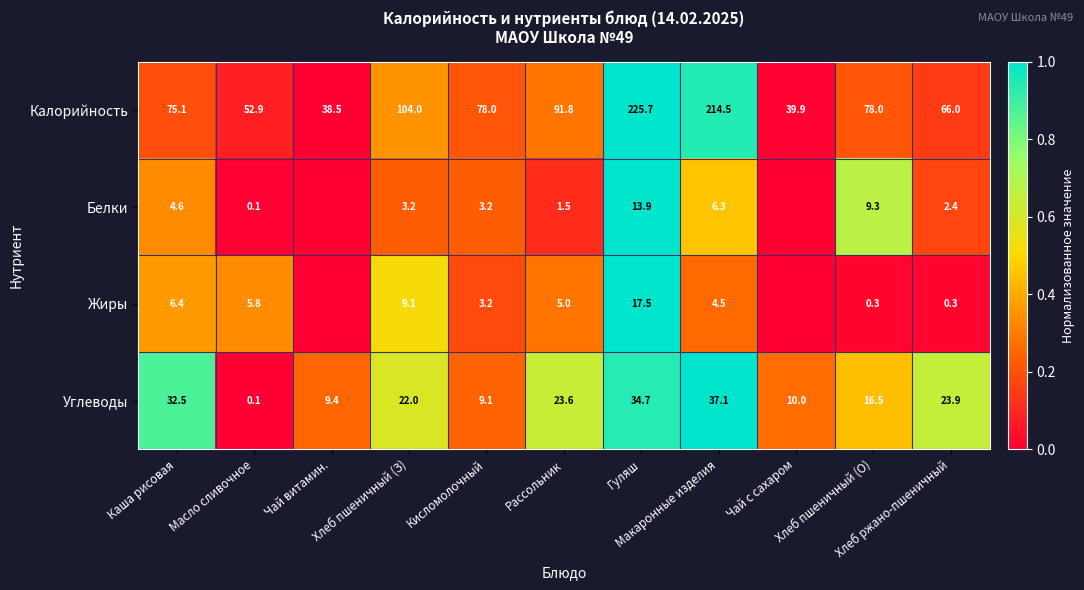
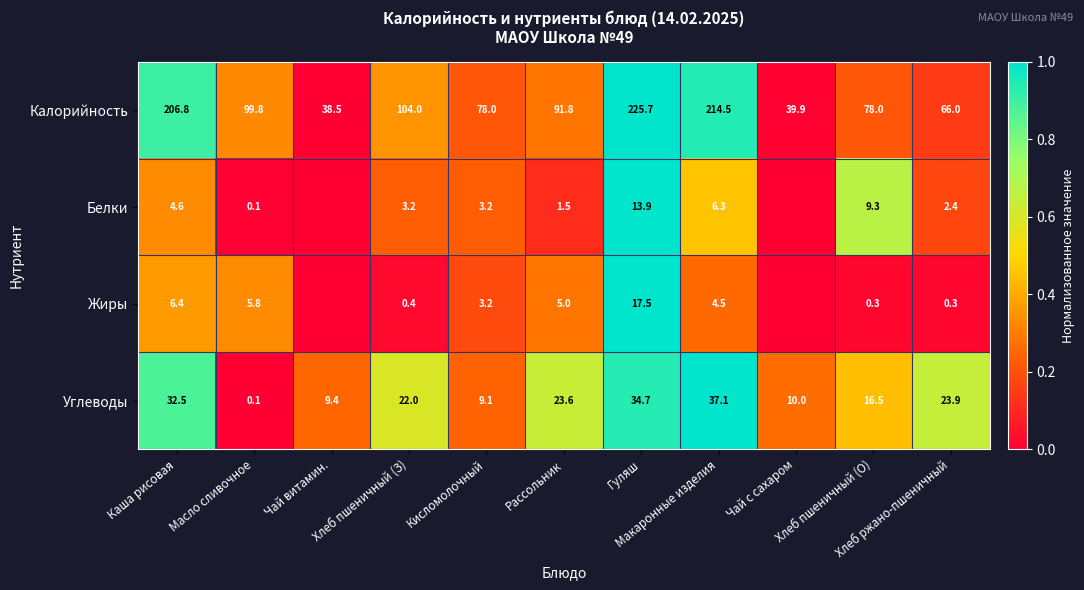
  {
    "Калорийность": {
-     "Каша рисовая": 75.1,
-     "Масло сливочное": 52.9,
+     "Каша рисовая": 206.8,
+     "Масло сливочное": 99.8,
      "Чай витамин.": 38.5,
      "Хлеб пшеничный (З)": 104.0,
      "Кисломолочный": 78.0,
      "Рассольник": 91.8,
      "Гуляш": 225.7,
      "Макаронные изделия": 214.5,
      "Чай с сахаром": 39.9,
      "Хлеб пшеничный (О)": 78.0,
      "Хлеб ржано-пшеничный": 66.0
    },
    "Белки": {
      "Каша рисовая": 4.6,
      "Масло сливочное": 0.1,
      "Хлеб пшеничный (З)": 3.2,
      "Кисломолочный": 3.2,
      "Рассольник": 1.5,
      "Гуляш": 13.9,
      "Макаронные изделия": 6.3,
      "Хлеб пшеничный (О)": 9.3,
      "Хлеб ржано-пшеничный": 2.4
    },
    "Жиры": {
      "Каша рисовая": 6.4,
      "Масло сливочное": 5.8,
-     "Хлеб пшеничный (З)": 9.1,
+     "Хлеб пшеничный (З)": 0.4,
      "Кисломолочный": 3.2,
      "Рассольник": 5.0,
      "Гуляш": 17.5,
      "Макаронные изделия": 4.5,
      "Хлеб пшеничный (О)": 0.3,
      "Хлеб ржано-пшеничный": 0.3
    },
    "Углеводы": {
      "Каша рисовая": 32.5,
      "Масло сливочное": 0.1,
      "Чай витамин.": 9.4,
      "Хлеб пшеничный (З)": 22.0,
      "Кисломолочный": 9.1,
      "Рассольник": 23.6,
      "Гуляш": 34.7,
      "Макаронные изделия": 37.1,
      "Чай с сахаром": 10.0,
      "Хлеб пшеничный (О)": 16.5,
      "Хлеб ржано-пшеничный": 23.9
    }
  }
